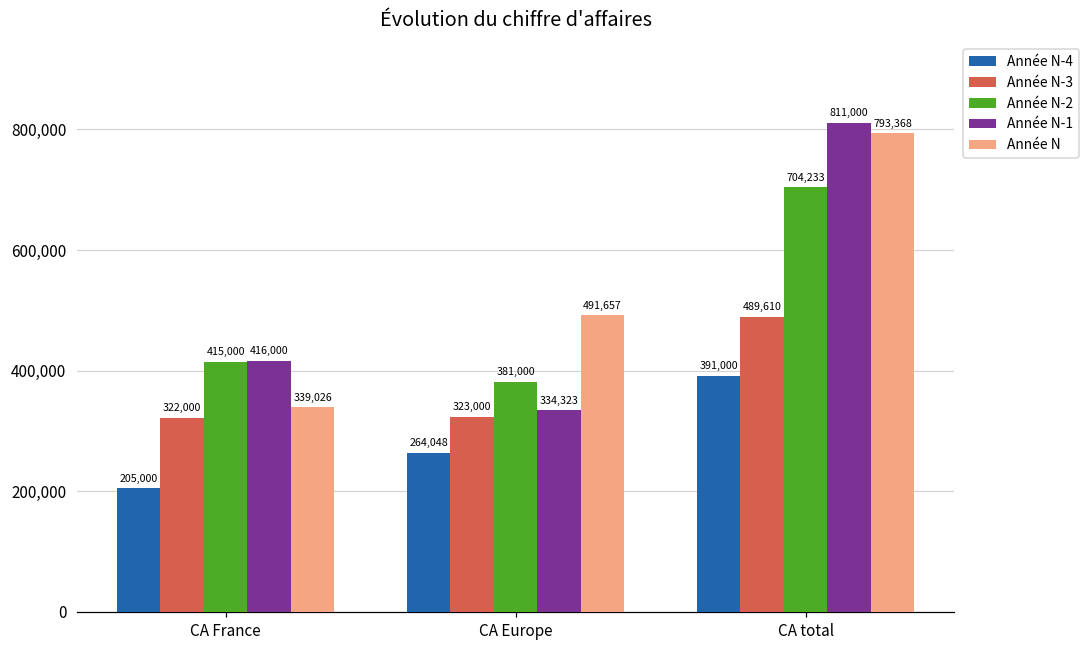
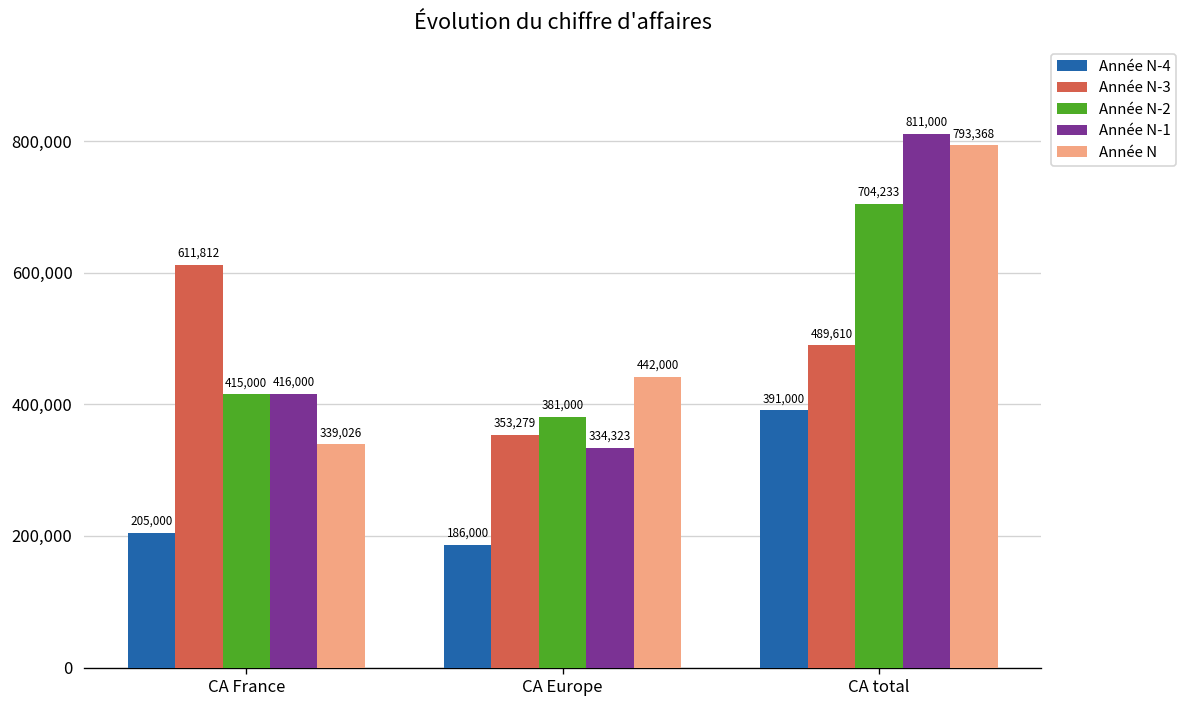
  {
    "Année N-4": {
      "CA France": "205,000",
-     "CA Europe": "264,048",
+     "CA Europe": "186,000",
      "CA total": "391,000"
    },
    "Année N-3": {
-     "CA France": "322,000",
-     "CA Europe": "323,000",
+     "CA France": "611,812",
+     "CA Europe": "353,279",
      "CA total": "489,610"
    },
    "Année N-2": {
      "CA France": "415,000",
      "CA Europe": "381,000",
      "CA total": "704,233"
    },
    "Année N-1": {
      "CA France": "416,000",
      "CA Europe": "334,323",
      "CA total": "811,000"
    },
    "Année N": {
      "CA France": "339,026",
-     "CA Europe": "491,657",
+     "CA Europe": "442,000",
      "CA total": "793,368"
    }
  }
